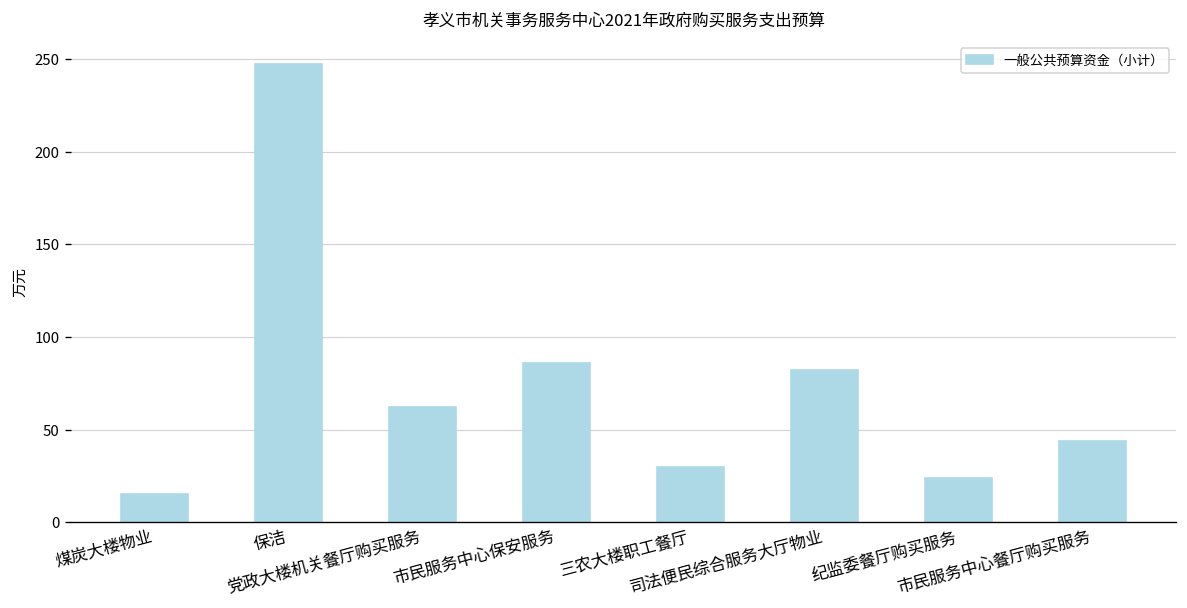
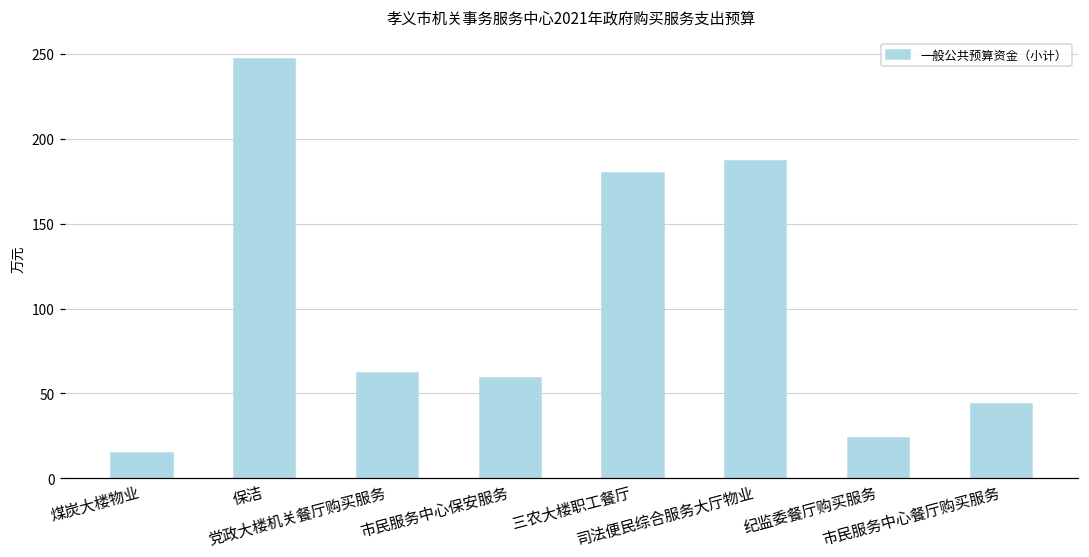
  {
    "煤炭大楼物业": 15,
    "保洁": 247,
    "党政大楼机关餐厅购买服务": 62,
-   "市民服务中心保安服务": 86,
-   "三农大楼职工餐厅": 30,
-   "司法便民综合服务大厅物业": 82,
+   "市民服务中心保安服务": 59,
+   "三农大楼职工餐厅": 180,
+   "司法便民综合服务大厅物业": 187,
    "纪监委餐厅购买服务": 24,
    "市民服务中心餐厅购买服务": 44
  }
